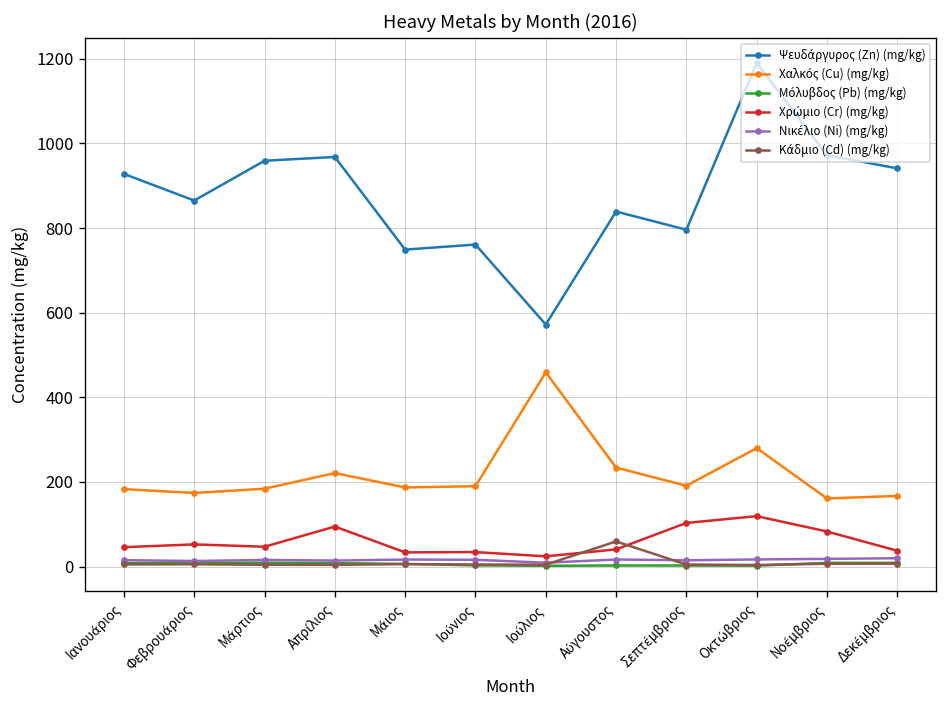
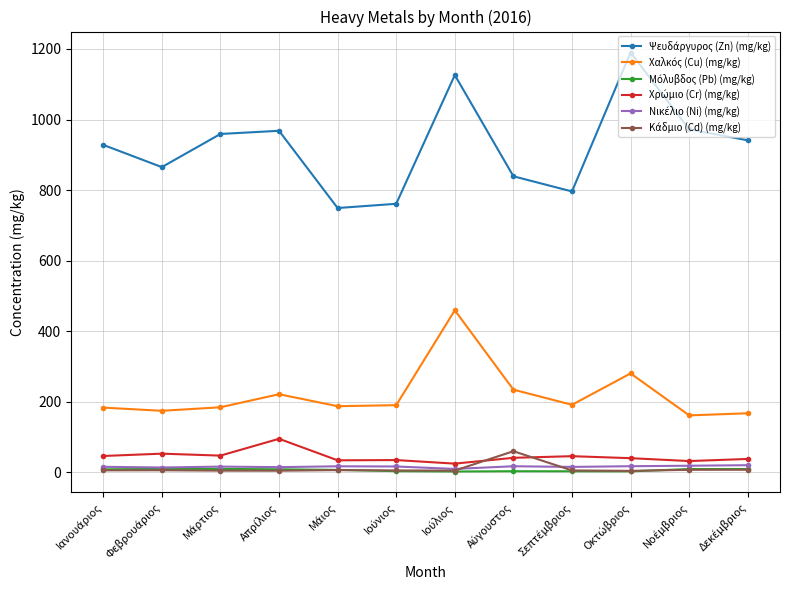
  {
    "Ψευδάργυρος (Zn) (mg/kg)": {
      "Ιανουάριος": 930,
      "Φεβρουάριος": 870,
      "Μάρτιος": 960,
      "Απρίλιος": 970,
      "Μάιος": 750,
      "Ιούνιος": 760,
-     "Ιούλιος": 570,
+     "Ιούλιος": 1130,
      "Αύγουστος": 840,
      "Σεπτέμβριος": 800,
      "Δεκέμβριος": 940
    },
    "Χαλκός (Cu) (mg/kg)": {
      "Ιανουάριος": 180,
      "Φεβρουάριος": 170,
      "Μάρτιος": 180,
      "Απρίλιος": 220,
      "Μάιος": 190,
      "Ιούνιος": 190,
      "Ιούλιος": 460,
      "Αύγουστος": 230,
      "Σεπτέμβριος": 190,
      "Οκτώβριος": 280,
      "Νοέμβριος": 160,
      "Δεκέμβριος": 170
    },
    "Μόλυβδος (Pb) (mg/kg)": {
      "Αύγουστος": 0
    },
    "Χρώμιο (Cr) (mg/kg)": {
      "Ιανουάριος": 50,
      "Φεβρουάριος": 50,
      "Μάρτιος": 50,
      "Απρίλιος": 90,
      "Μάιος": 30,
      "Ιούνιος": 30,
      "Ιούλιος": 20,
      "Αύγουστος": 40,
-     "Σεπτέμβριος": 100,
-     "Οκτώβριος": 120,
-     "Νοέμβριος": 80,
+     "Σεπτέμβριος": 50,
+     "Οκτώβριος": 40,
+     "Νοέμβριος": 30,
      "Δεκέμβριος": 40
    },
    "Νικέλιο (Ni) (mg/kg)": {
      "Μάιος": 20,
      "Ιούνιος": 20,
      "Αύγουστος": 20,
      "Σεπτέμβριος": 10,
      "Οκτώβριος": 20,
      "Νοέμβριος": 20,
      "Δεκέμβριος": 20
    },
    "Κάδμιο (Cd) (mg/kg)": {
      "Αύγουστος": 60
    }
  }
